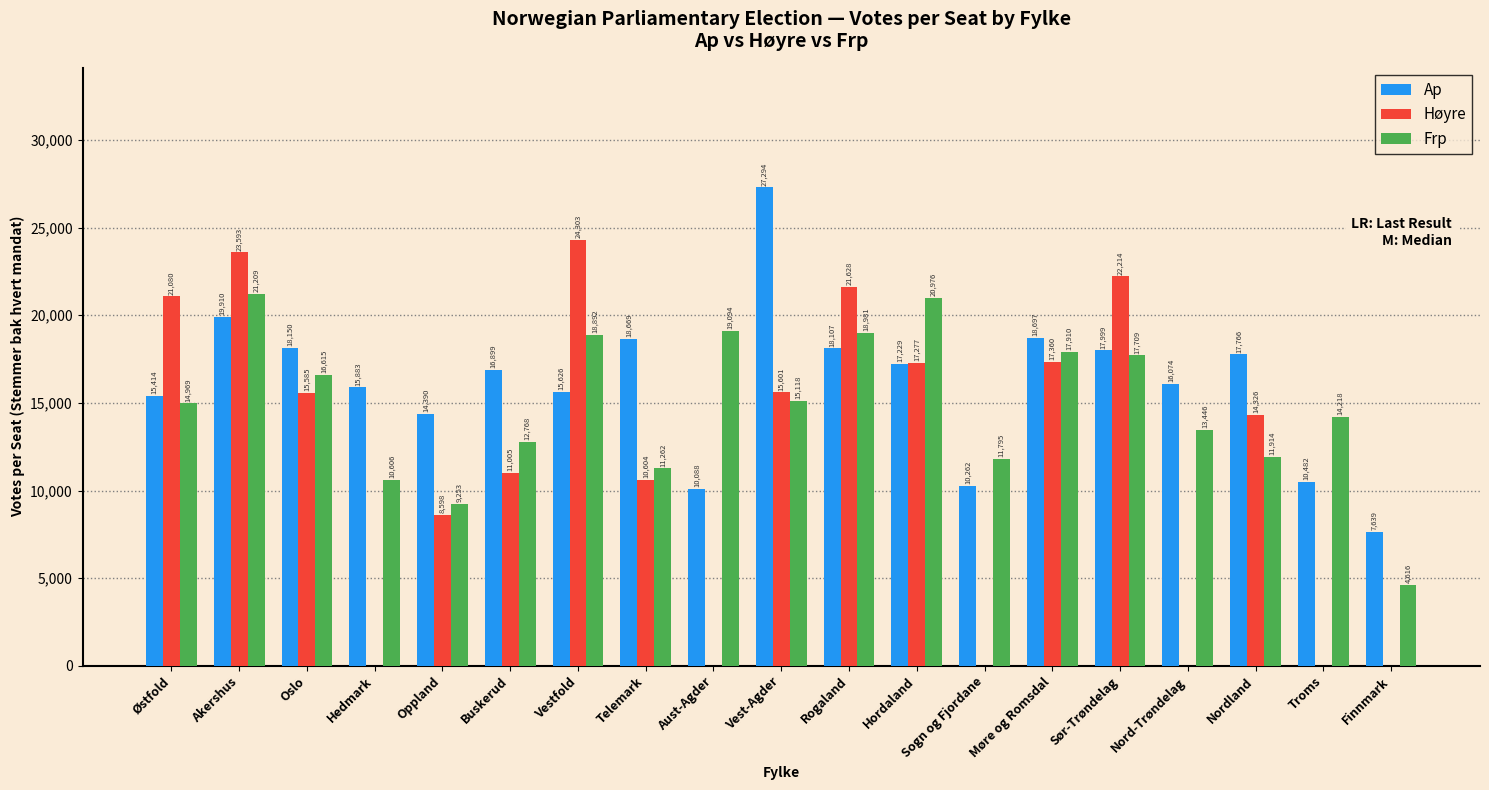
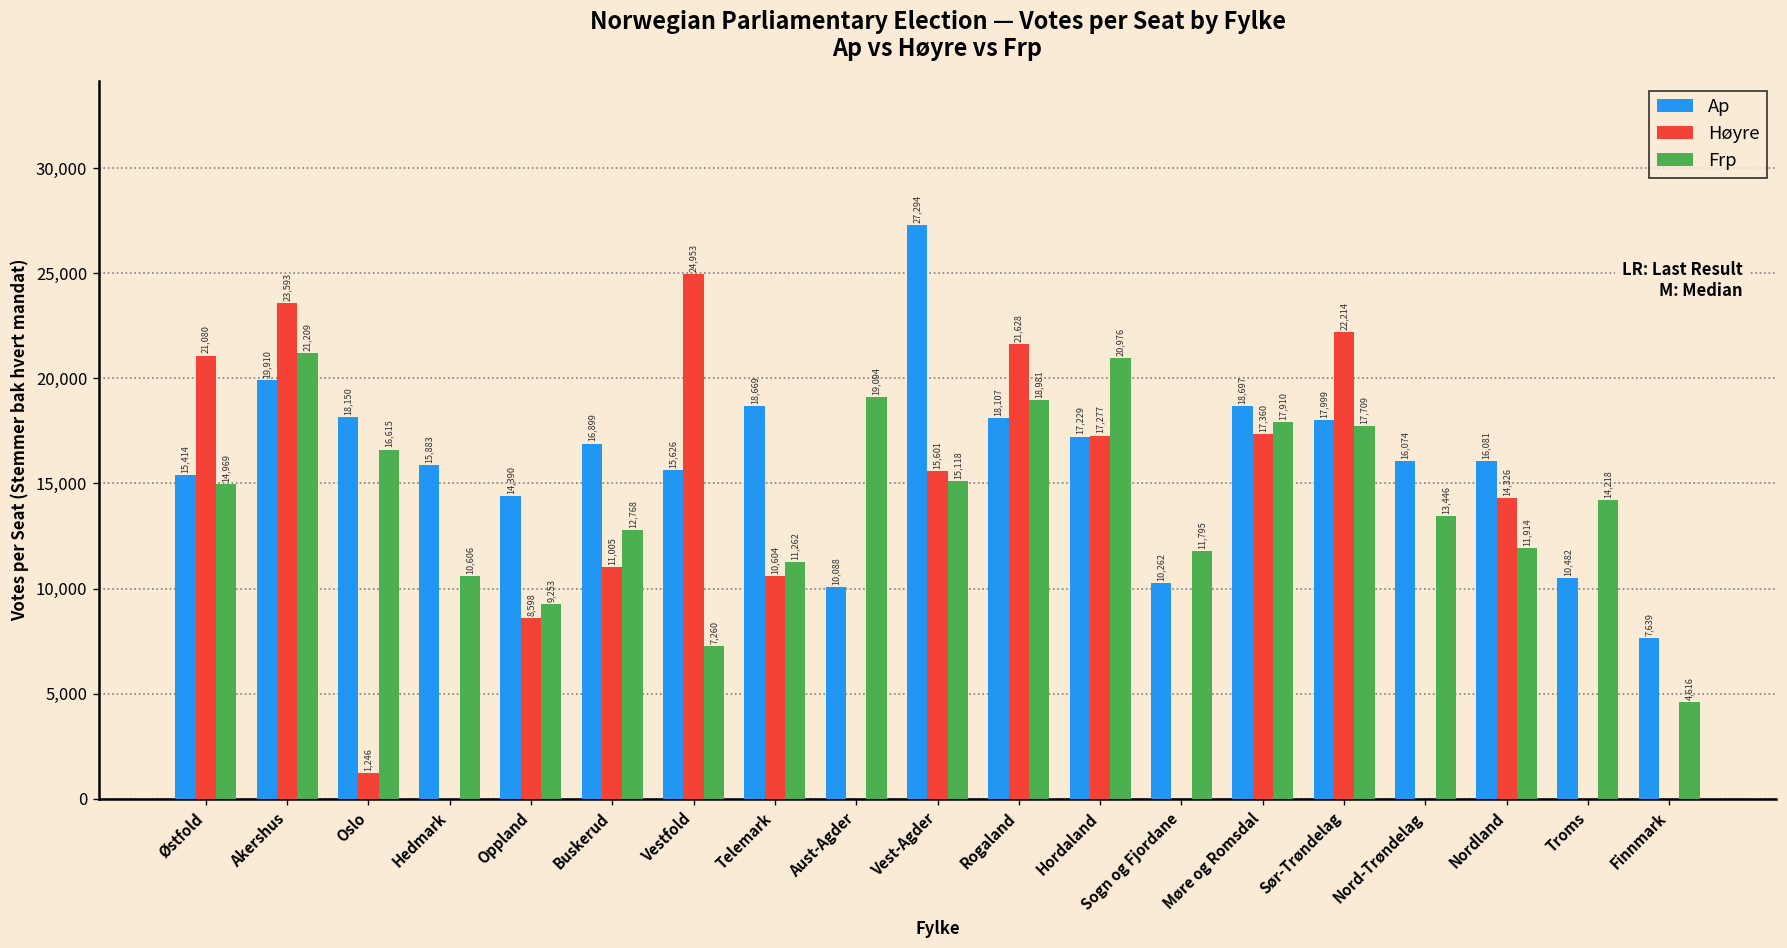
  {
    "Ap": {
      "Østfold": "15,414",
      "Akershus": "19,910",
      "Oslo": "18,150",
      "Hedmark": "15,883",
      "Oppland": "14,390",
      "Buskerud": "16,899",
      "Vestfold": "15,626",
      "Telemark": "18,669",
      "Aust-Agder": "10,088",
      "Vest-Agder": "27,294",
      "Rogaland": "18,107",
      "Hordaland": "17,229",
      "Sogn og Fjordane": "10,262",
      "Møre og Romsdal": "18,697",
      "Sør-Trøndelag": "17,999",
      "Nord-Trøndelag": "16,074",
-     "Nordland": "17,766",
+     "Nordland": "16,081",
      "Troms": "10,482",
      "Finnmark": "7,639"
    },
    "Høyre": {
      "Østfold": "21,080",
      "Akershus": "23,593",
-     "Oslo": "15,585",
+     "Oslo": "1,246",
      "Oppland": "8,598",
      "Buskerud": "11,005",
-     "Vestfold": "24,303",
+     "Vestfold": "24,953",
      "Telemark": "10,604",
      "Vest-Agder": "15,601",
      "Rogaland": "21,628",
      "Hordaland": "17,277",
      "Møre og Romsdal": "17,360",
      "Sør-Trøndelag": "22,214",
      "Nordland": "14,326"
    },
    "Frp": {
      "Østfold": "14,969",
      "Akershus": "21,209",
      "Oslo": "16,615",
      "Hedmark": "10,606",
      "Oppland": "9,253",
      "Buskerud": "12,768",
-     "Vestfold": "18,892",
+     "Vestfold": "7,260",
      "Telemark": "11,262",
      "Aust-Agder": "19,094",
      "Vest-Agder": "15,118",
      "Rogaland": "18,981",
      "Hordaland": "20,976",
      "Sogn og Fjordane": "11,795",
      "Møre og Romsdal": "17,910",
      "Sør-Trøndelag": "17,709",
      "Nord-Trøndelag": "13,446",
      "Nordland": "11,914",
      "Troms": "14,218",
      "Finnmark": "4,616"
    }
  }
